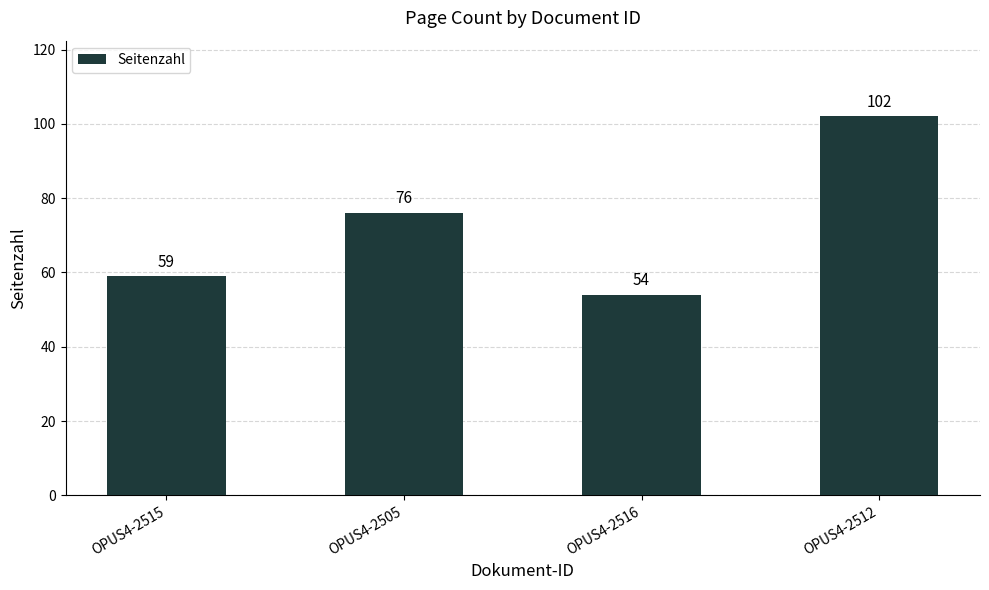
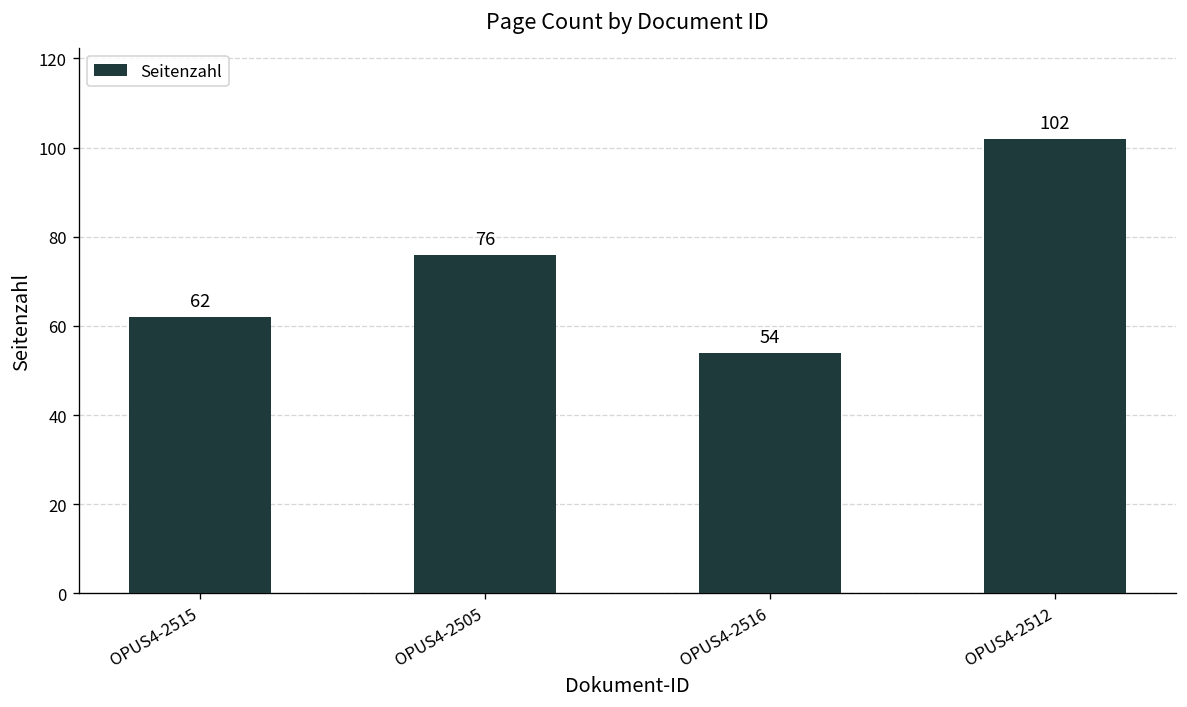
  {
-   "OPUS4-2515": 59,
+   "OPUS4-2515": 62,
    "OPUS4-2505": 76,
    "OPUS4-2516": 54,
    "OPUS4-2512": 102
  }
